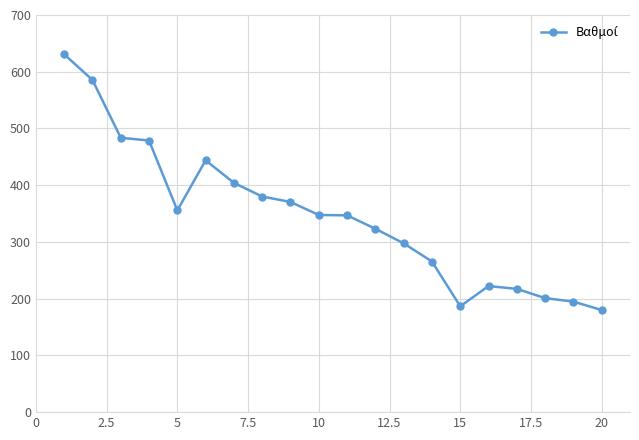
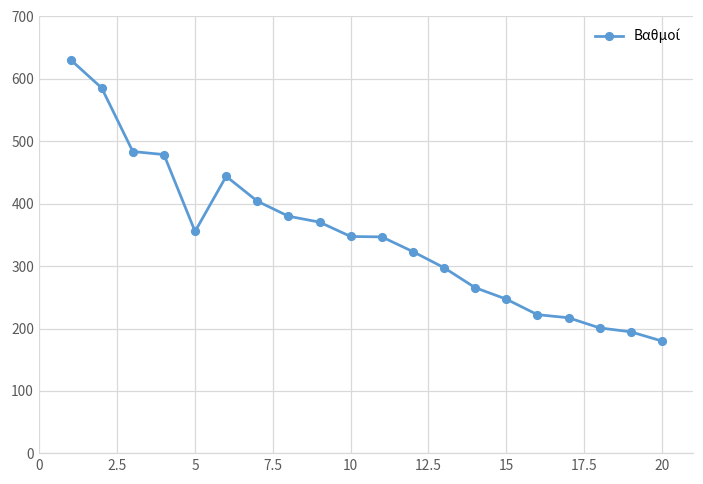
  {
    "5": 360,
    "10": 350,
-   "15": 190,
+   "15": 250,
    "20": 180
  }
